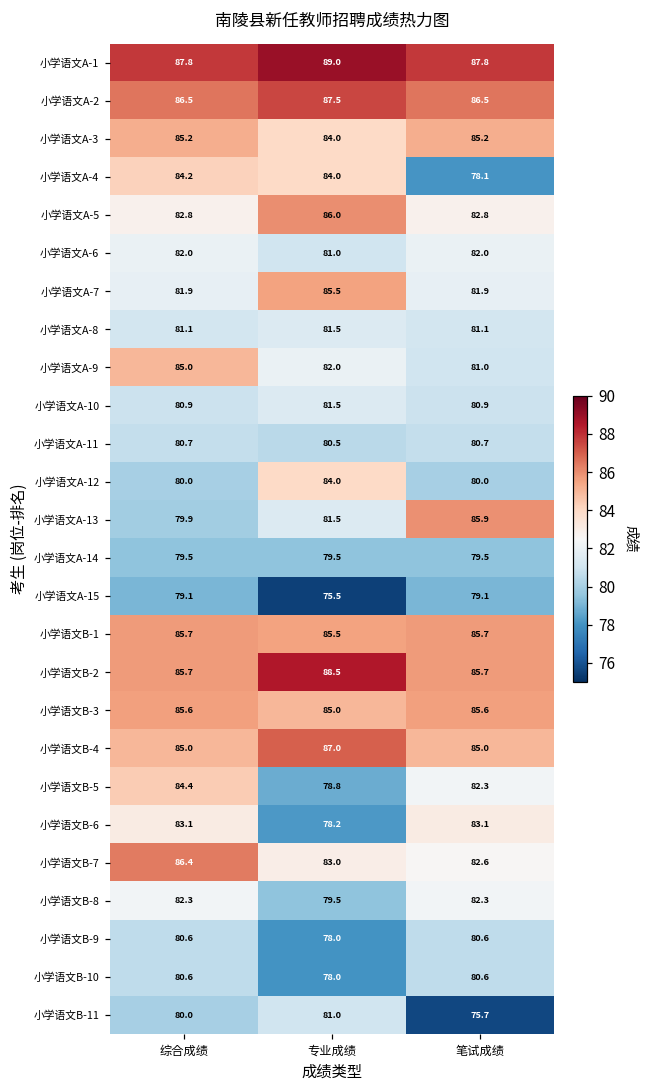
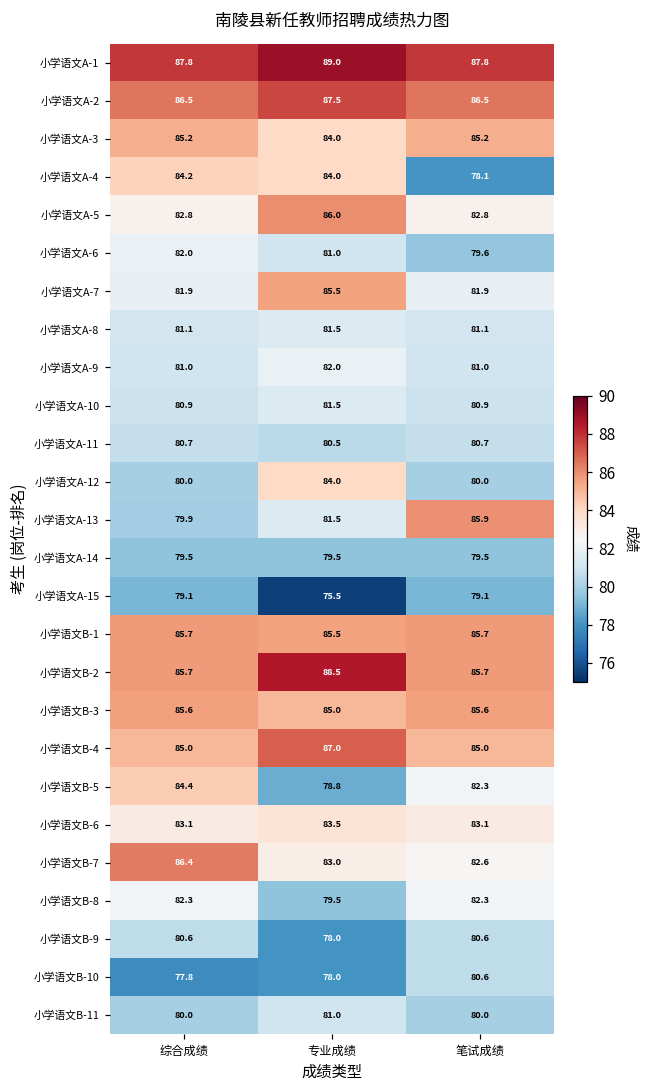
  {
    "小学语文A-1": {
      "综合成绩": 87.8,
      "专业成绩": 89.0,
      "笔试成绩": 87.8
    },
    "小学语文A-2": {
      "综合成绩": 86.5,
      "专业成绩": 87.5,
      "笔试成绩": 86.5
    },
    "小学语文A-3": {
      "综合成绩": 85.2,
      "专业成绩": 84.0,
      "笔试成绩": 85.2
    },
    "小学语文A-4": {
      "综合成绩": 84.2,
      "专业成绩": 84.0,
      "笔试成绩": 78.1
    },
    "小学语文A-5": {
      "综合成绩": 82.8,
      "专业成绩": 86.0,
      "笔试成绩": 82.8
    },
    "小学语文A-6": {
      "综合成绩": 82.0,
      "专业成绩": 81.0,
-     "笔试成绩": 82.0
+     "笔试成绩": 79.6
    },
    "小学语文A-7": {
      "综合成绩": 81.9,
      "专业成绩": 85.5,
      "笔试成绩": 81.9
    },
    "小学语文A-8": {
      "综合成绩": 81.1,
      "专业成绩": 81.5,
      "笔试成绩": 81.1
    },
    "小学语文A-9": {
-     "综合成绩": 85.0,
+     "综合成绩": 81.0,
      "专业成绩": 82.0,
      "笔试成绩": 81.0
    },
    "小学语文A-10": {
      "综合成绩": 80.9,
      "专业成绩": 81.5,
      "笔试成绩": 80.9
    },
    "小学语文A-11": {
      "综合成绩": 80.7,
      "专业成绩": 80.5,
      "笔试成绩": 80.7
    },
    "小学语文A-12": {
      "综合成绩": 80.0,
      "专业成绩": 84.0,
      "笔试成绩": 80.0
    },
    "小学语文A-13": {
      "综合成绩": 79.9,
      "专业成绩": 81.5,
      "笔试成绩": 85.9
    },
    "小学语文A-14": {
      "综合成绩": 79.5,
      "专业成绩": 79.5,
      "笔试成绩": 79.5
    },
    "小学语文A-15": {
      "综合成绩": 79.1,
      "专业成绩": 75.5,
      "笔试成绩": 79.1
    },
    "小学语文B-1": {
      "综合成绩": 85.7,
      "专业成绩": 85.5,
      "笔试成绩": 85.7
    },
    "小学语文B-2": {
      "综合成绩": 85.7,
      "专业成绩": 88.5,
      "笔试成绩": 85.7
    },
    "小学语文B-3": {
      "综合成绩": 85.6,
      "专业成绩": 85.0,
      "笔试成绩": 85.6
    },
    "小学语文B-4": {
      "综合成绩": 85.0,
      "专业成绩": 87.0,
      "笔试成绩": 85.0
    },
    "小学语文B-5": {
      "综合成绩": 84.4,
      "专业成绩": 78.8,
      "笔试成绩": 82.3
    },
    "小学语文B-6": {
      "综合成绩": 83.1,
-     "专业成绩": 78.2,
+     "专业成绩": 83.5,
      "笔试成绩": 83.1
    },
    "小学语文B-7": {
      "综合成绩": 86.4,
      "专业成绩": 83.0,
      "笔试成绩": 82.6
    },
    "小学语文B-8": {
      "综合成绩": 82.3,
      "专业成绩": 79.5,
      "笔试成绩": 82.3
    },
    "小学语文B-9": {
      "综合成绩": 80.6,
      "专业成绩": 78.0,
      "笔试成绩": 80.6
    },
    "小学语文B-10": {
-     "综合成绩": 80.6,
+     "综合成绩": 77.8,
      "专业成绩": 78.0,
      "笔试成绩": 80.6
    },
    "小学语文B-11": {
      "综合成绩": 80.0,
      "专业成绩": 81.0,
-     "笔试成绩": 75.7
+     "笔试成绩": 80.0
    }
  }
